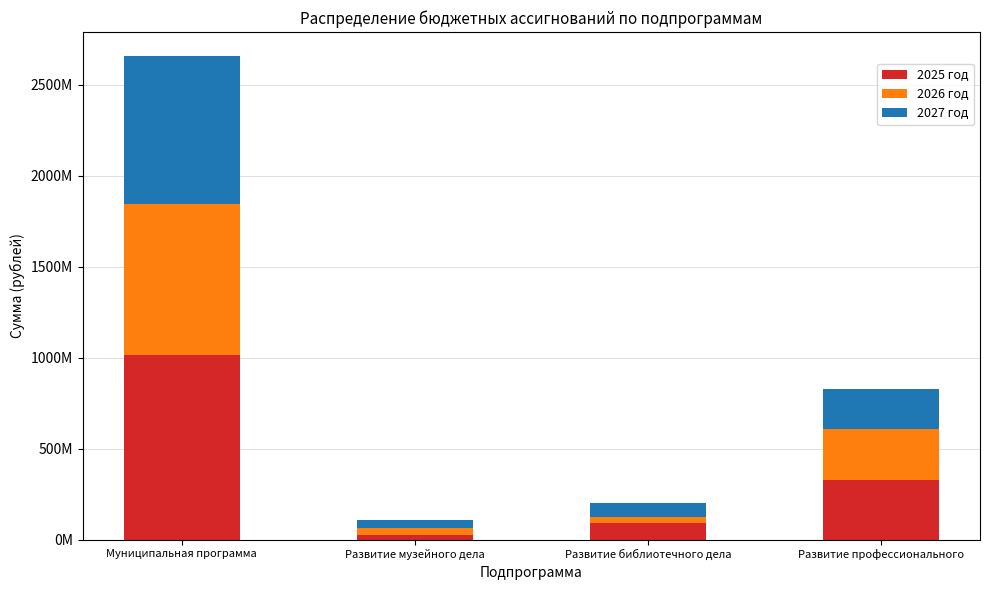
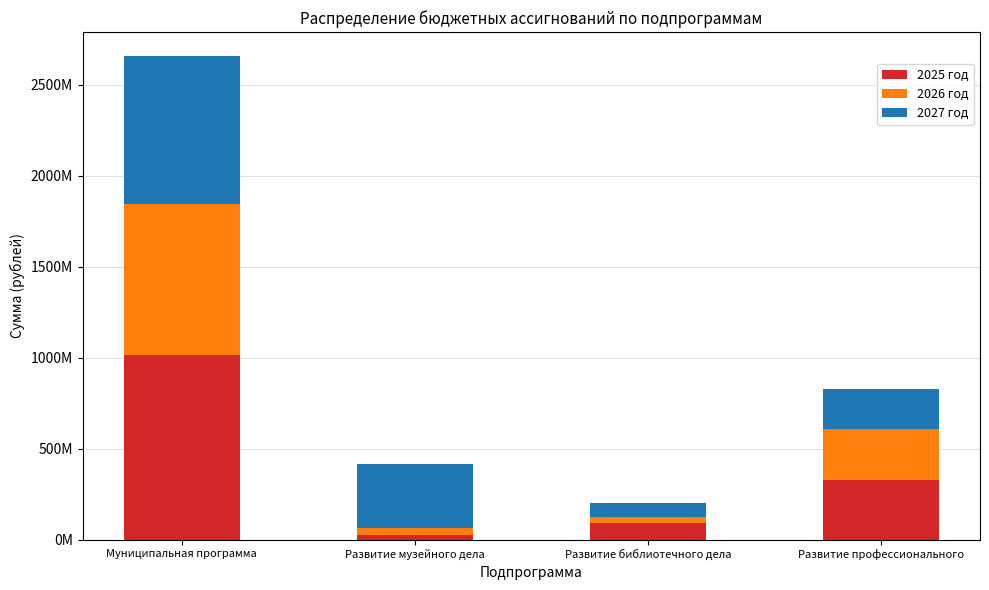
  {
    "2025 год": {
      "Муниципальная программа": 1010000000,
      "Развитие музейного дела": 20000000,
      "Развитие библиотечного дела": 90000000,
      "Развитие профессионального": 330000000
    },
    "2026 год": {
      "Муниципальная программа": 830000000,
      "Развитие музейного дела": 40000000,
      "Развитие библиотечного дела": 30000000,
      "Развитие профессионального": 280000000
    },
    "2027 год": {
      "Муниципальная программа": 820000000,
-     "Развитие музейного дела": 40000000,
+     "Развитие музейного дела": 350000000,
      "Развитие библиотечного дела": 80000000,
      "Развитие профессионального": 220000000
    }
  }
